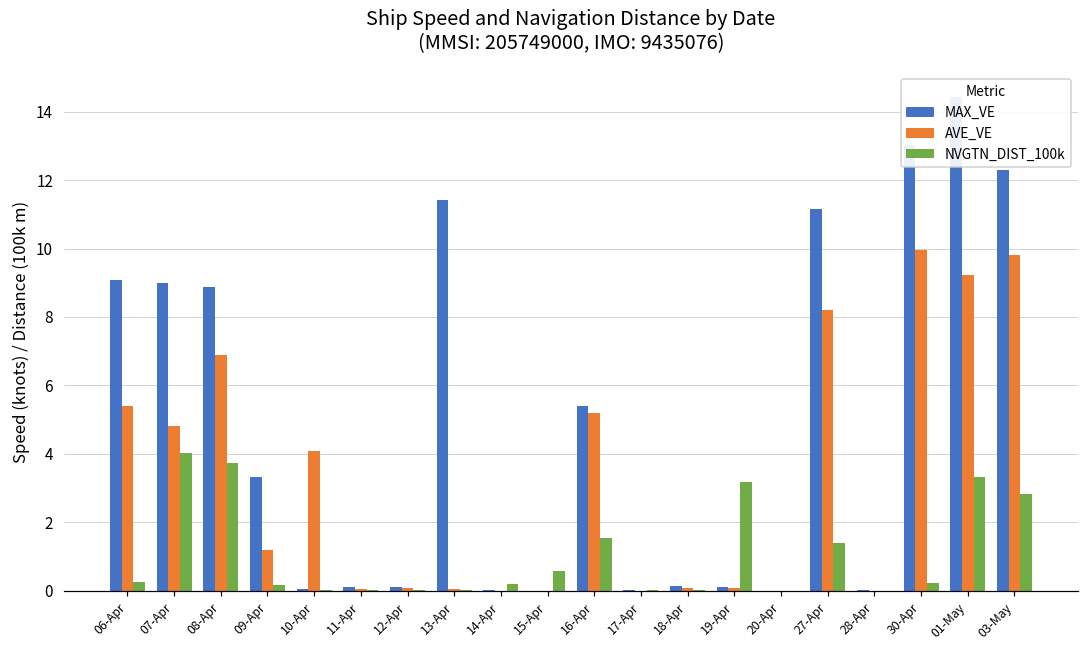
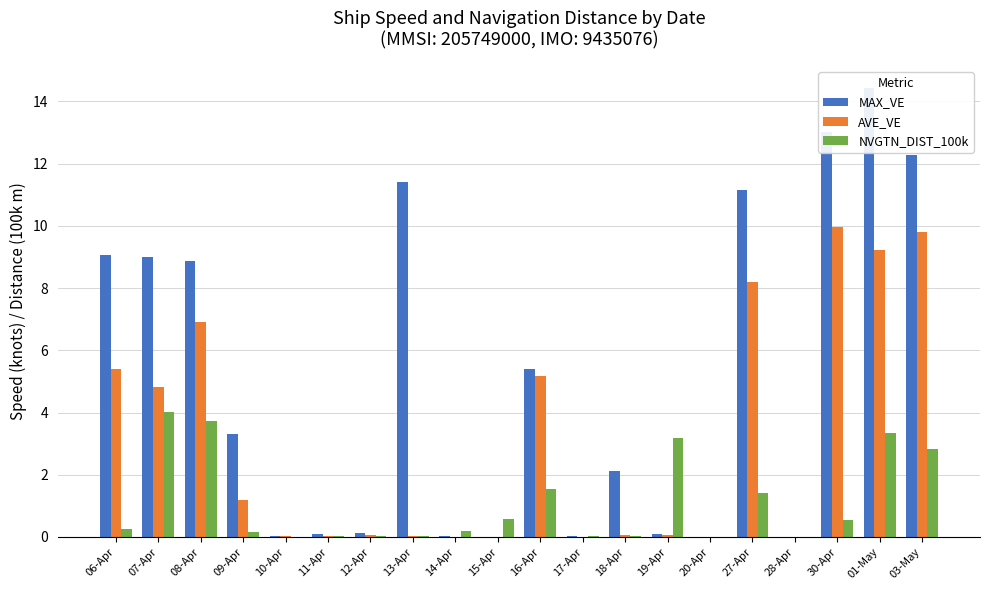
  {
    "MAX_VE": {
      "06-Apr": 9.1,
      "07-Apr": 9.0,
      "08-Apr": 8.9,
      "09-Apr": 3.3,
      "11-Apr": 0.1,
      "12-Apr": 0.1,
      "13-Apr": 11.4,
      "15-Apr": 0.0,
      "16-Apr": 5.4,
-     "18-Apr": 0.1,
+     "18-Apr": 2.1,
      "19-Apr": 0.1,
      "20-Apr": 0.0,
      "27-Apr": 11.2,
      "03-May": 12.3
    },
    "AVE_VE": {
      "06-Apr": 5.4,
      "07-Apr": 4.8,
      "08-Apr": 6.9,
      "09-Apr": 1.2,
-     "10-Apr": 4.1,
+     "10-Apr": 0.0,
      "15-Apr": 0.0,
      "16-Apr": 5.2,
      "20-Apr": 0.0,
      "27-Apr": 8.2,
      "30-Apr": 10.0,
      "01-May": 9.2,
      "03-May": 9.8
    },
    "NVGTN_DIST_100k": {
      "06-Apr": 0.2,
      "07-Apr": 4.0,
      "08-Apr": 3.7,
      "09-Apr": 0.2,
      "14-Apr": 0.2,
      "15-Apr": 0.6,
      "16-Apr": 1.5,
      "19-Apr": 3.2,
      "27-Apr": 1.4,
-     "30-Apr": 0.2,
+     "30-Apr": 0.6,
      "01-May": 3.3,
      "03-May": 2.8
    }
  }
